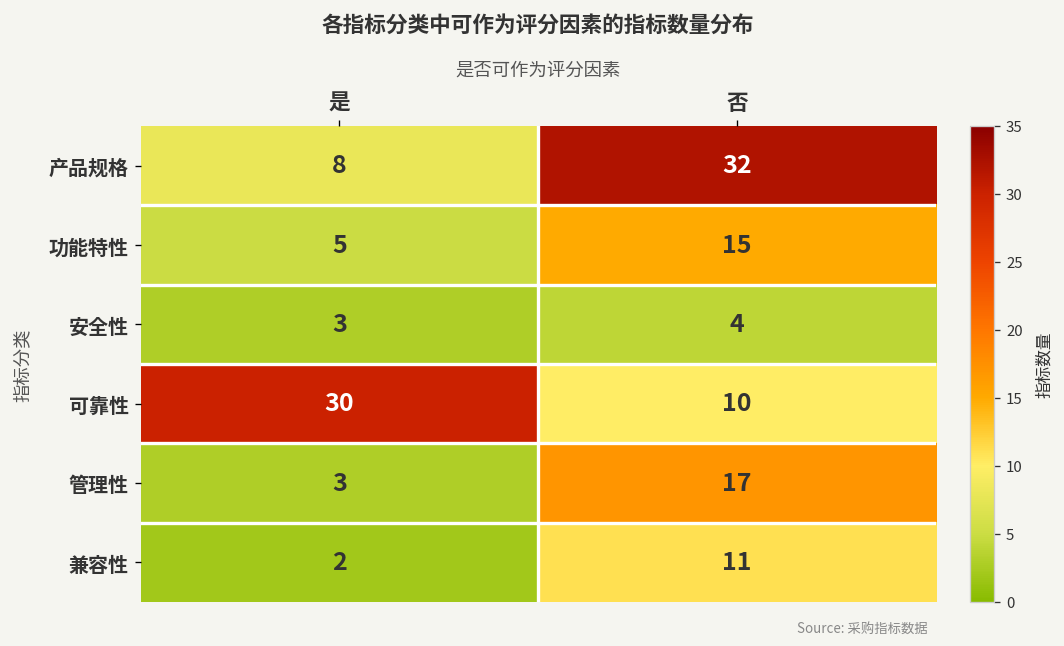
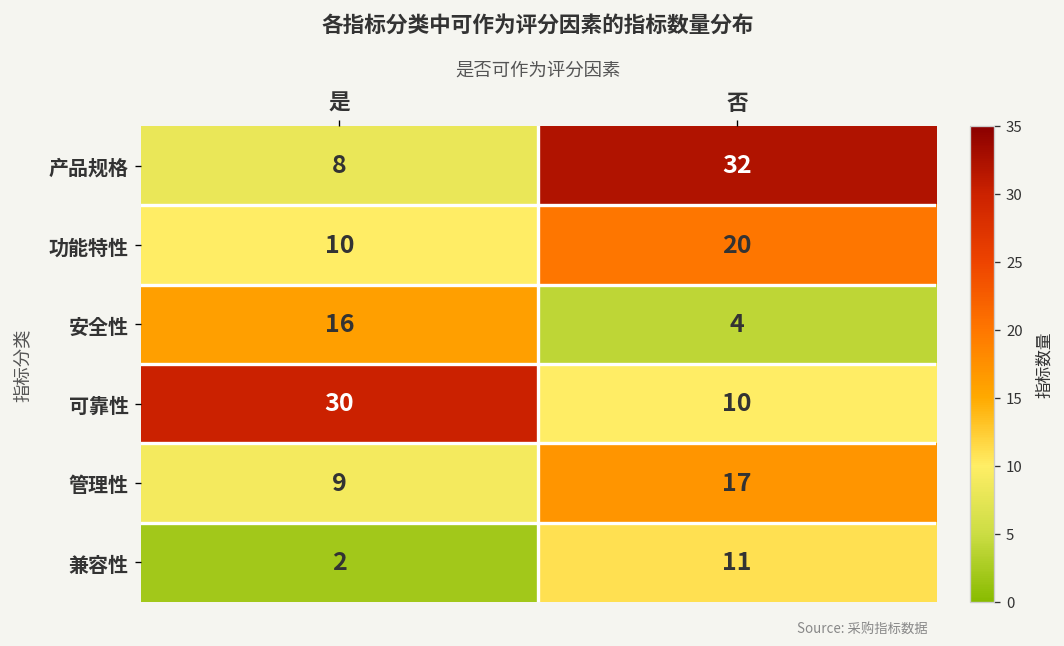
  {
    "产品规格": {
      "是": 8,
      "否": 32
    },
    "功能特性": {
-     "是": 5,
-     "否": 15
+     "是": 10,
+     "否": 20
    },
    "安全性": {
-     "是": 3,
+     "是": 16,
      "否": 4
    },
    "可靠性": {
      "是": 30,
      "否": 10
    },
    "管理性": {
-     "是": 3,
+     "是": 9,
      "否": 17
    },
    "兼容性": {
      "是": 2,
      "否": 11
    }
  }
